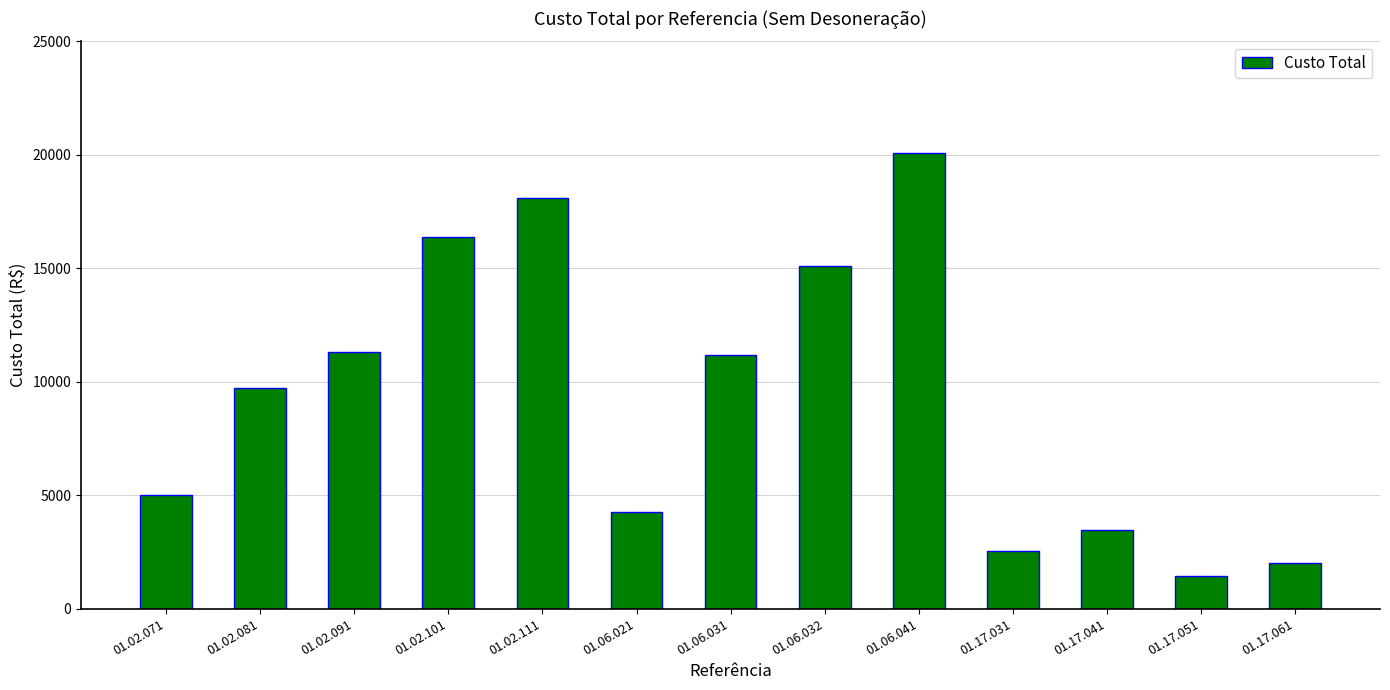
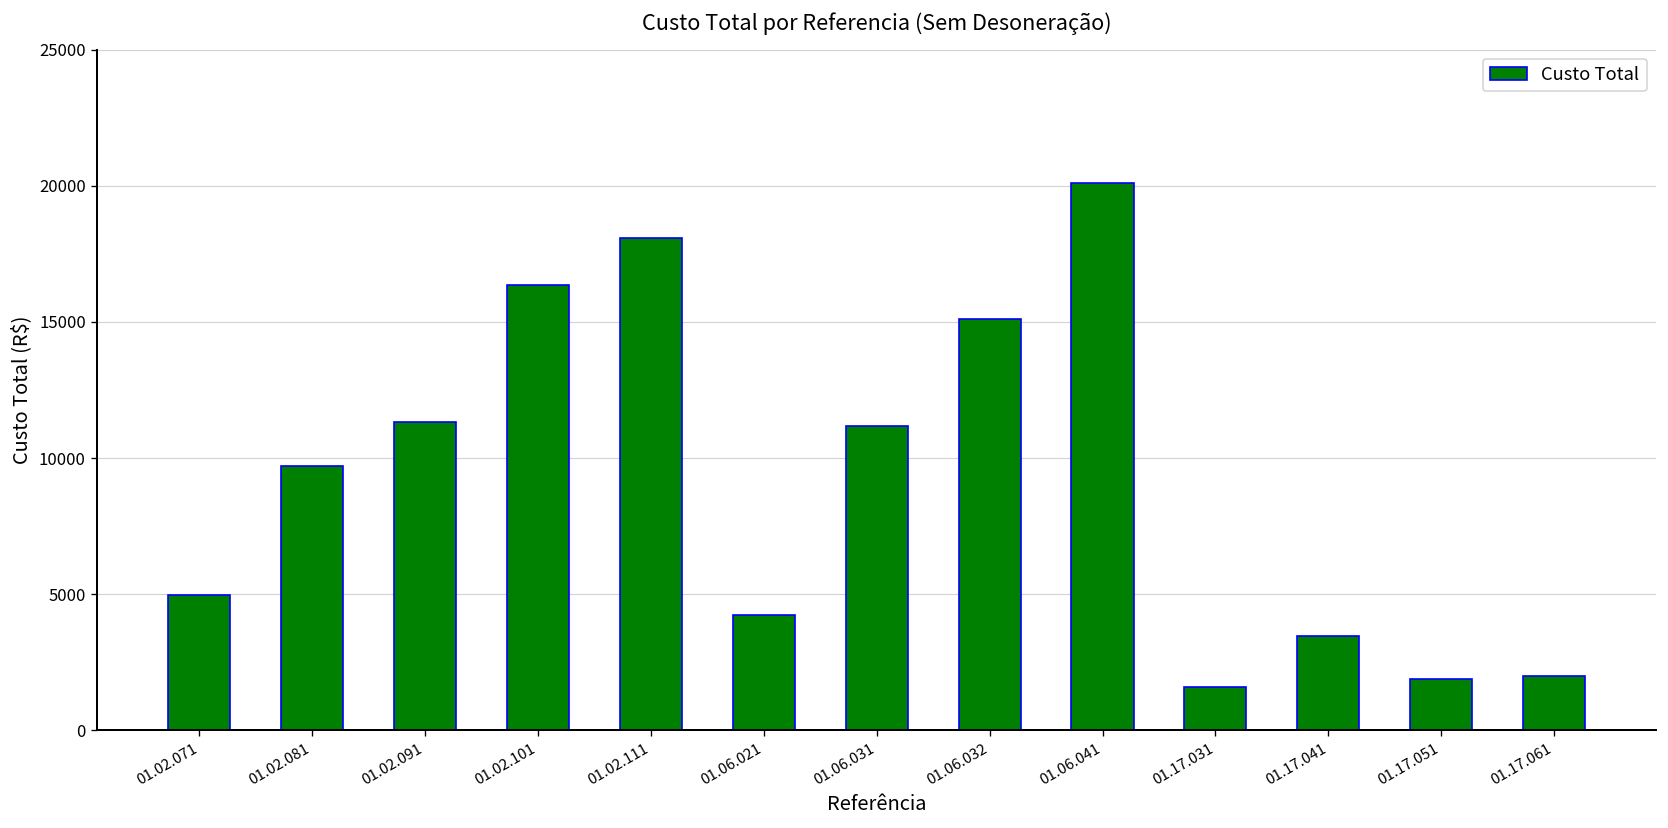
  {
    "01.02.071": 5000,
    "01.02.081": 9700,
    "01.02.091": 11300,
    "01.02.101": 16400,
    "01.02.111": 18100,
    "01.06.021": 4200,
    "01.06.031": 11200,
    "01.06.032": 15100,
    "01.06.041": 20100,
-   "01.17.031": 2600,
+   "01.17.031": 1600,
    "01.17.041": 3400,
-   "01.17.051": 1400,
+   "01.17.051": 1900,
    "01.17.061": 2000
  }
